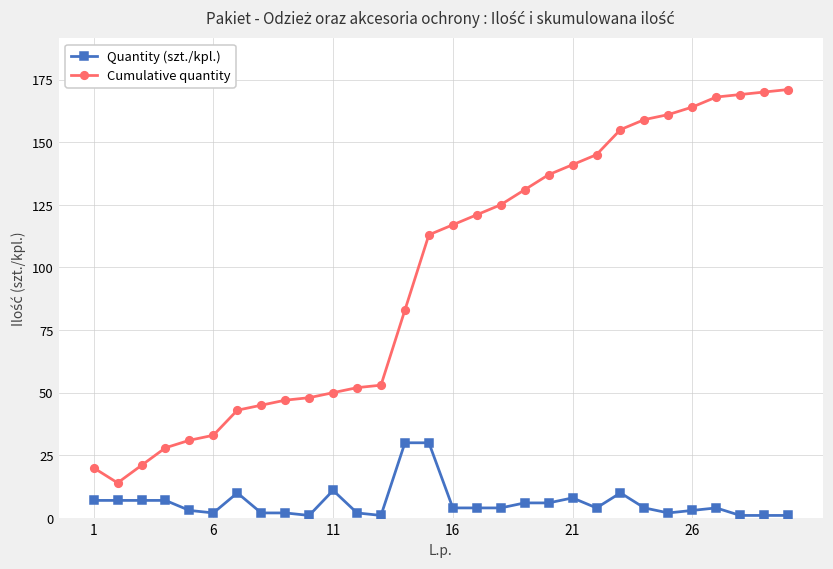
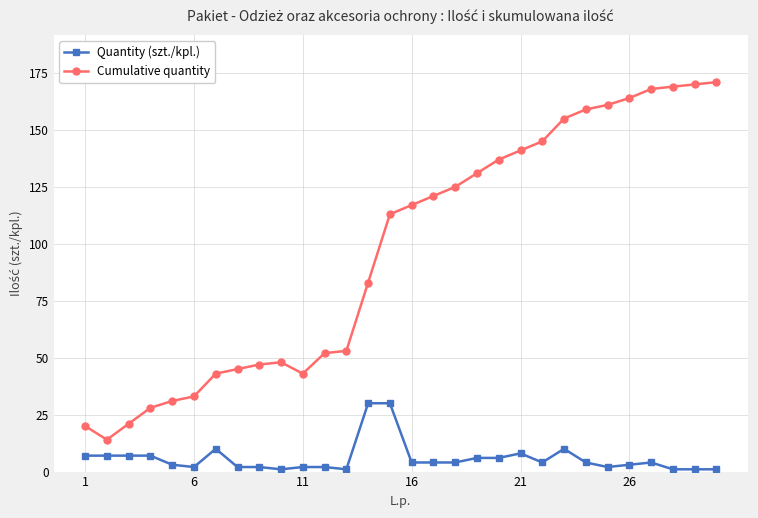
  {
    "Quantity (szt./kpl.)": {
      "1": 7,
      "6": 2,
-     "11": 11,
+     "11": 2,
      "16": 4,
      "21": 8,
      "26": 3
    },
    "Cumulative quantity": {
      "1": 20,
      "6": 33,
-     "11": 50,
+     "11": 43,
      "16": 117,
      "21": 141,
      "26": 164
    }
  }
